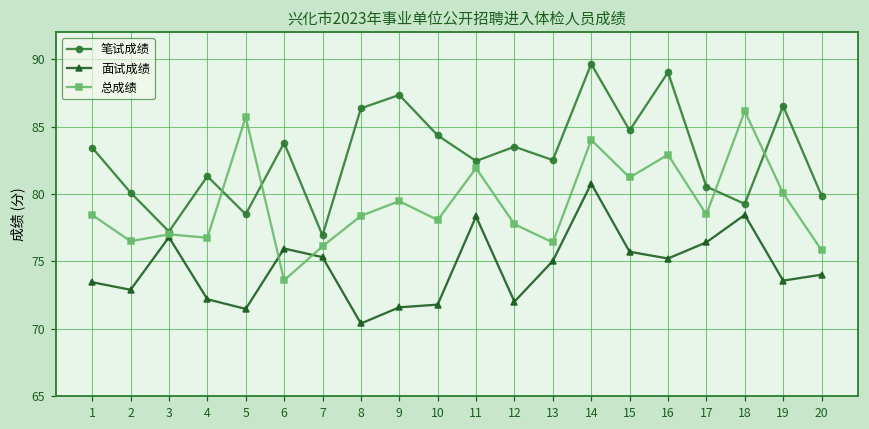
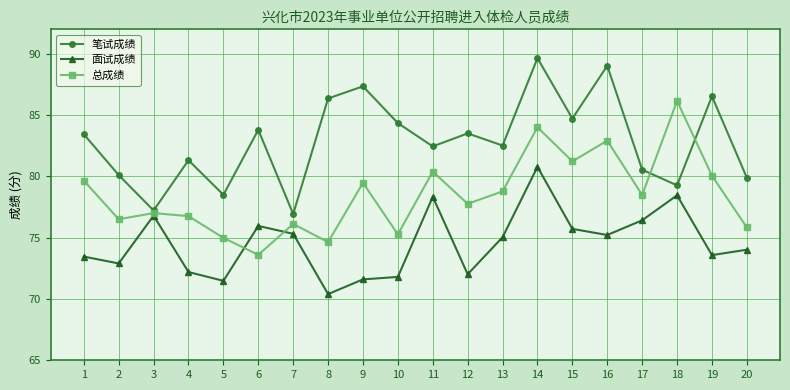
  {
    "总成绩": {
-     "1": 78.5,
+     "1": 79.7,
      "2": 76.5,
      "4": 76.8,
-     "5": 85.7,
+     "5": 75.0,
      "6": 73.6,
      "7": 76.1,
-     "8": 78.4,
+     "8": 74.6,
      "9": 79.5,
-     "10": 78.1,
-     "11": 81.9,
+     "10": 75.3,
+     "11": 80.4,
      "12": 77.8,
-     "13": 76.4,
+     "13": 78.8,
      "14": 84.0,
      "15": 81.2,
      "16": 82.9,
      "17": 78.5,
      "18": 86.2,
      "19": 80.1,
      "20": 75.8
    }
  }
